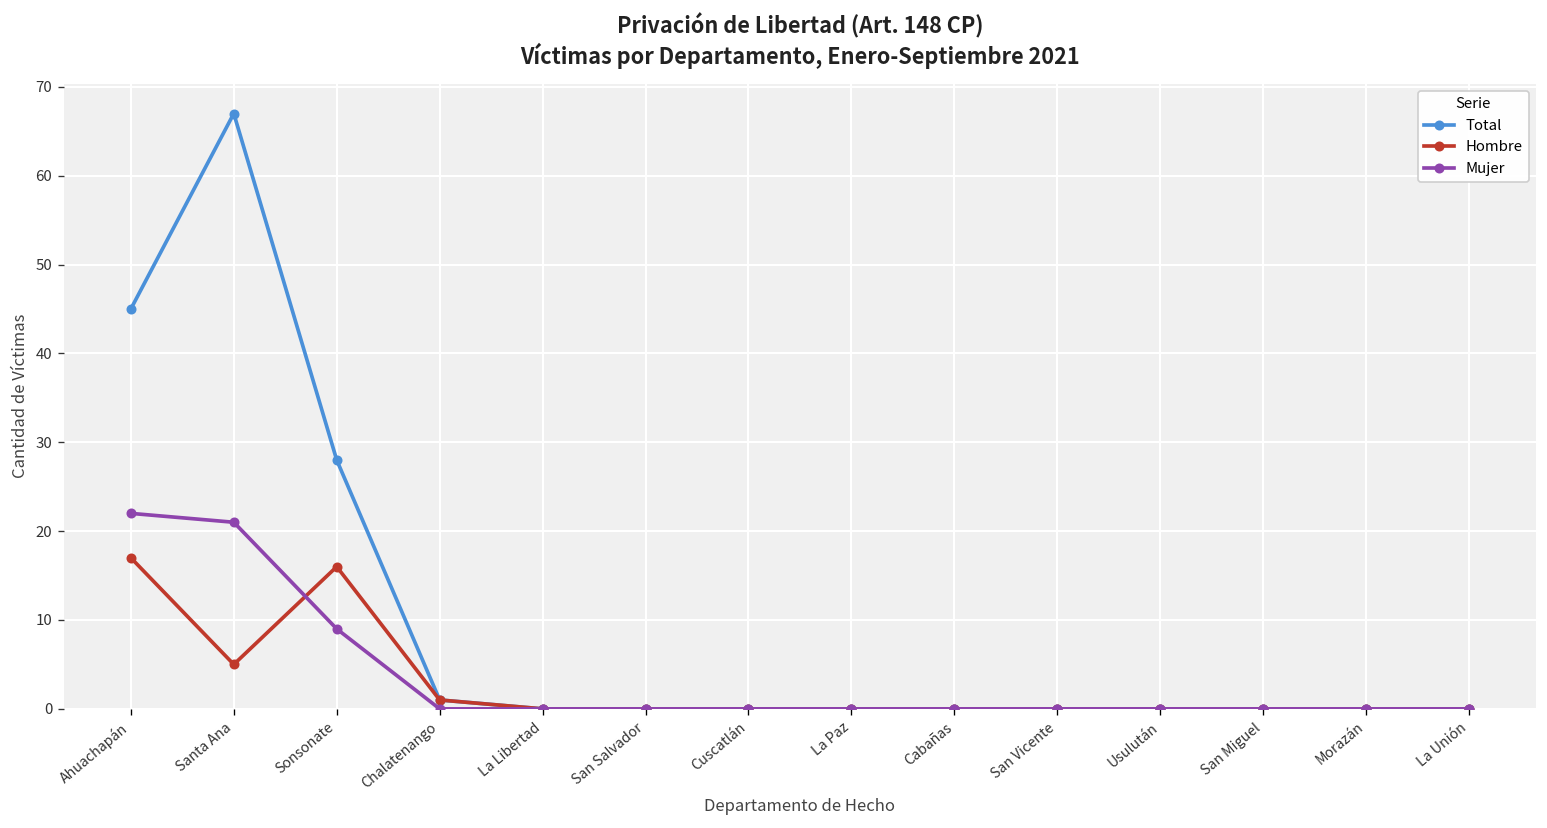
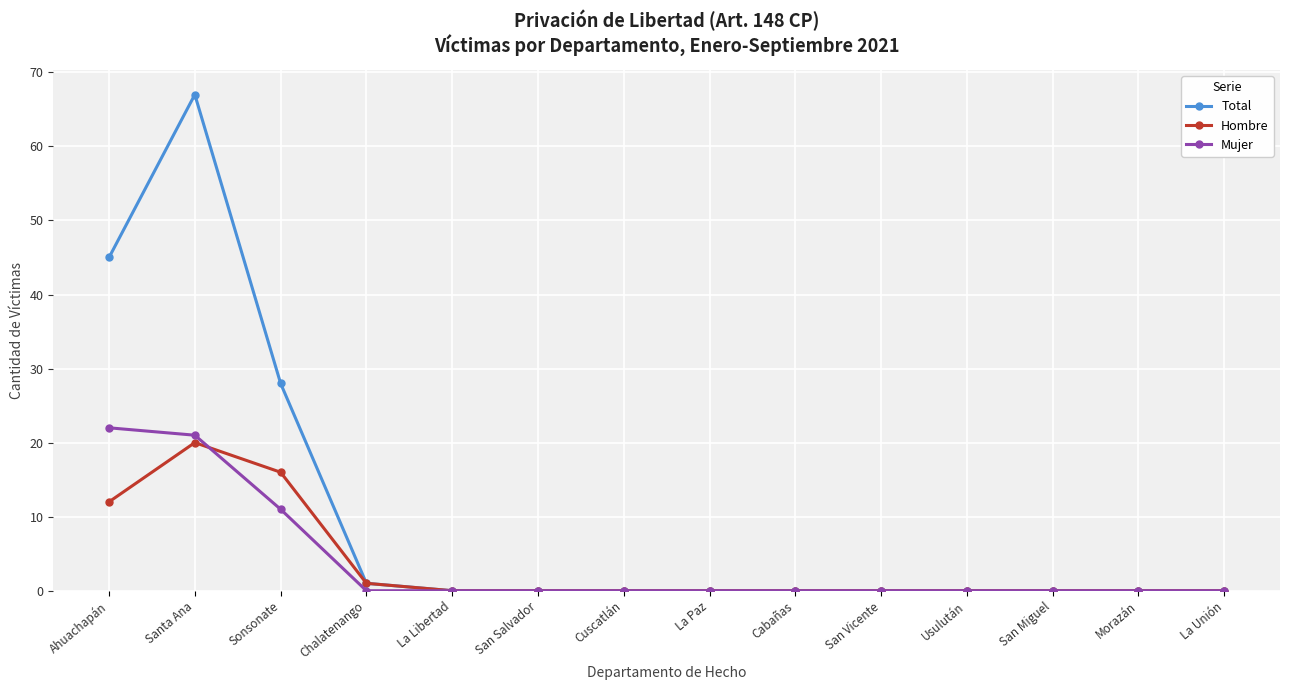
  {
    "Total": {
      "Ahuachapán": 45,
      "Santa Ana": 67,
      "Sonsonate": 28
    },
    "Hombre": {
-     "Ahuachapán": 17,
-     "Santa Ana": 5,
+     "Ahuachapán": 12,
+     "Santa Ana": 20,
      "Sonsonate": 16
    },
    "Mujer": {
      "Ahuachapán": 22,
      "Santa Ana": 21,
-     "Sonsonate": 9,
+     "Sonsonate": 11,
      "Chalatenango": 0
    }
  }
